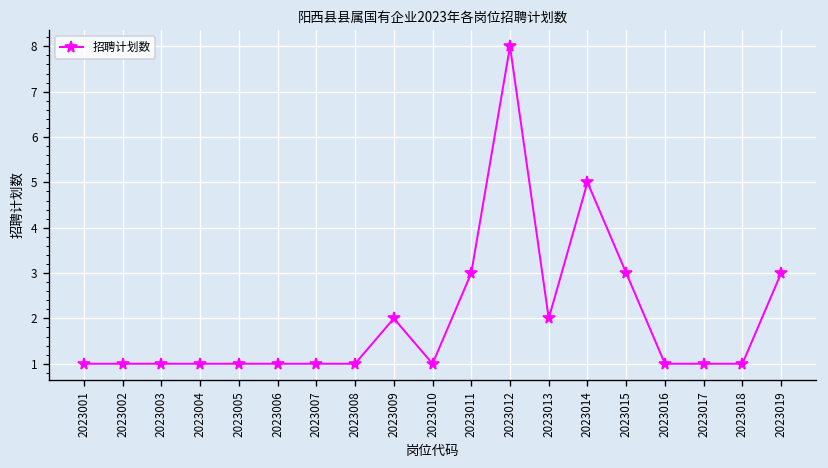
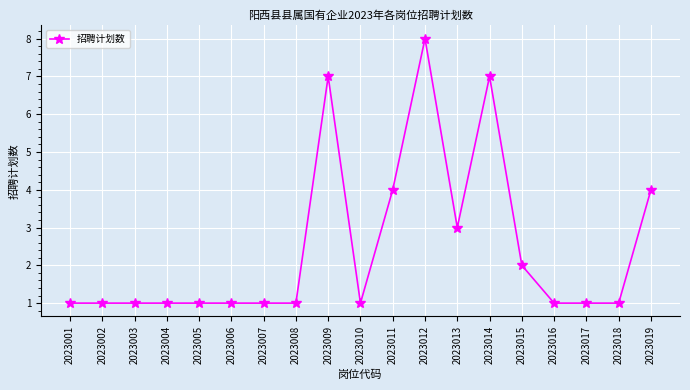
  {
    "2023001": 1,
    "2023002": 1,
    "2023003": 1,
    "2023004": 1,
    "2023005": 1,
    "2023006": 1,
    "2023007": 1,
    "2023008": 1,
-   "2023009": 2,
+   "2023009": 7,
    "2023010": 1,
-   "2023011": 3,
+   "2023011": 4,
    "2023012": 8,
-   "2023013": 2,
-   "2023014": 5,
-   "2023015": 3,
+   "2023013": 3,
+   "2023014": 7,
+   "2023015": 2,
    "2023016": 1,
    "2023017": 1,
    "2023018": 1,
-   "2023019": 3
+   "2023019": 4
  }
